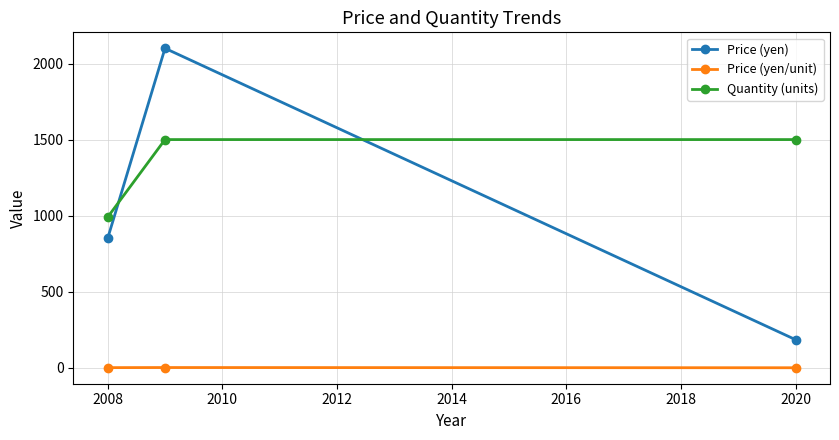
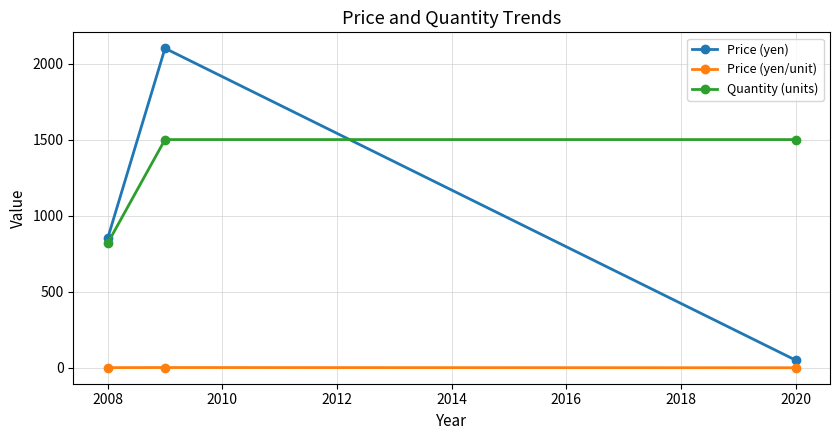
  {
    "Price (yen)": {
      "2008": 850,
-     "2020": 180
+     "2020": 50
    },
    "Price (yen/unit)": {
      "2008": 0,
      "2020": 0
    },
    "Quantity (units)": {
-     "2008": 990,
+     "2008": 820,
      "2020": 1500
    }
  }
